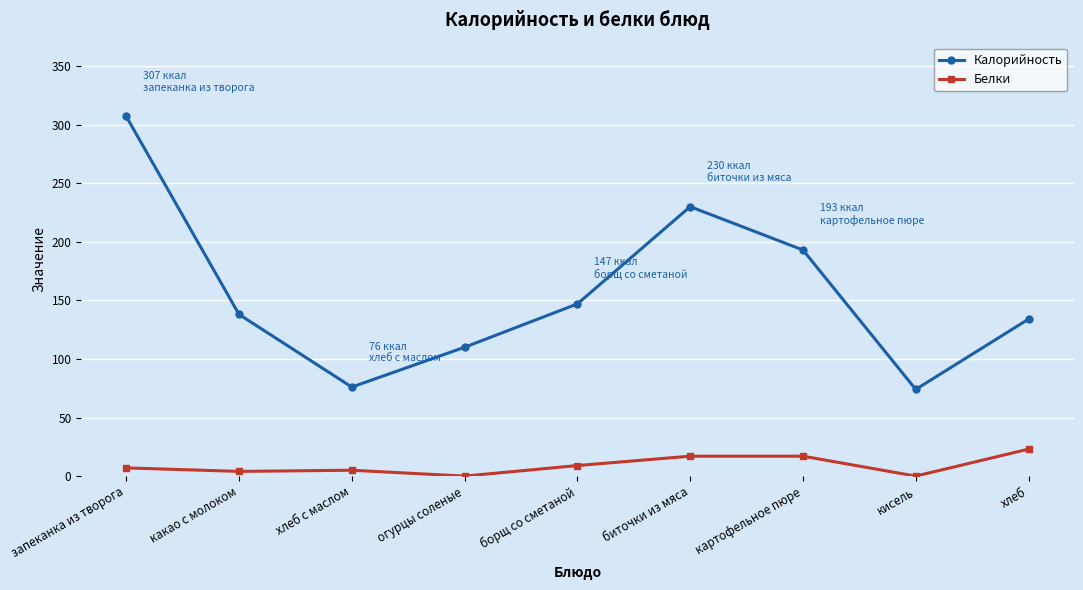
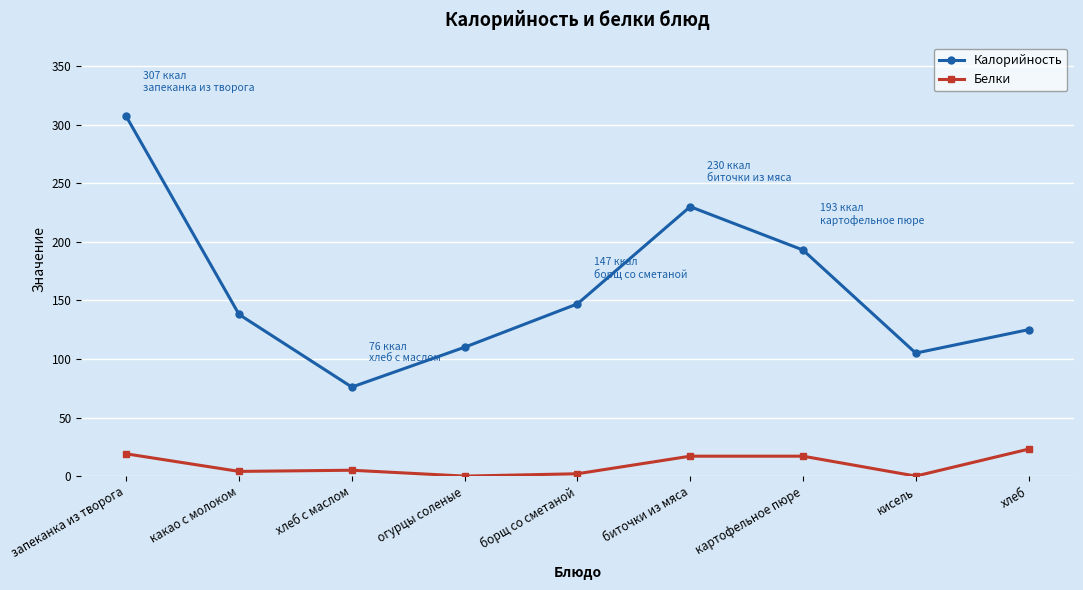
  {
    "Калорийность": {
      "запеканка из творога": 307,
      "какао с молоком": 138,
      "хлеб с маслом": 76,
      "борщ со сметаной": 147,
      "биточки из мяса": 230,
      "картофельное пюре": 193,
-     "кисель": 74,
-     "хлеб": 134
+     "кисель": 105,
+     "хлеб": 125
    },
    "Белки": {
-     "запеканка из творога": 7,
+     "запеканка из творога": 19,
      "какао с молоком": 4,
      "хлеб с маслом": 5,
      "огурцы соленые": 0,
-     "борщ со сметаной": 9,
+     "борщ со сметаной": 2,
      "биточки из мяса": 17,
      "картофельное пюре": 17,
      "кисель": 0,
      "хлеб": 23
    }
  }
